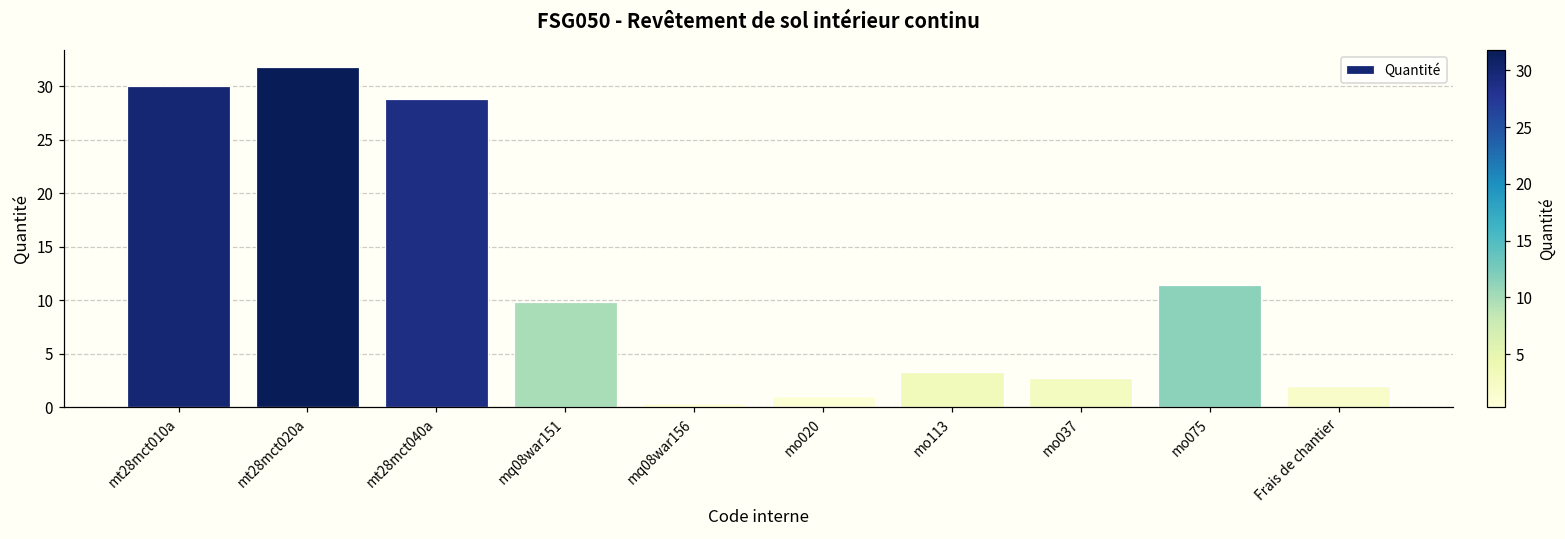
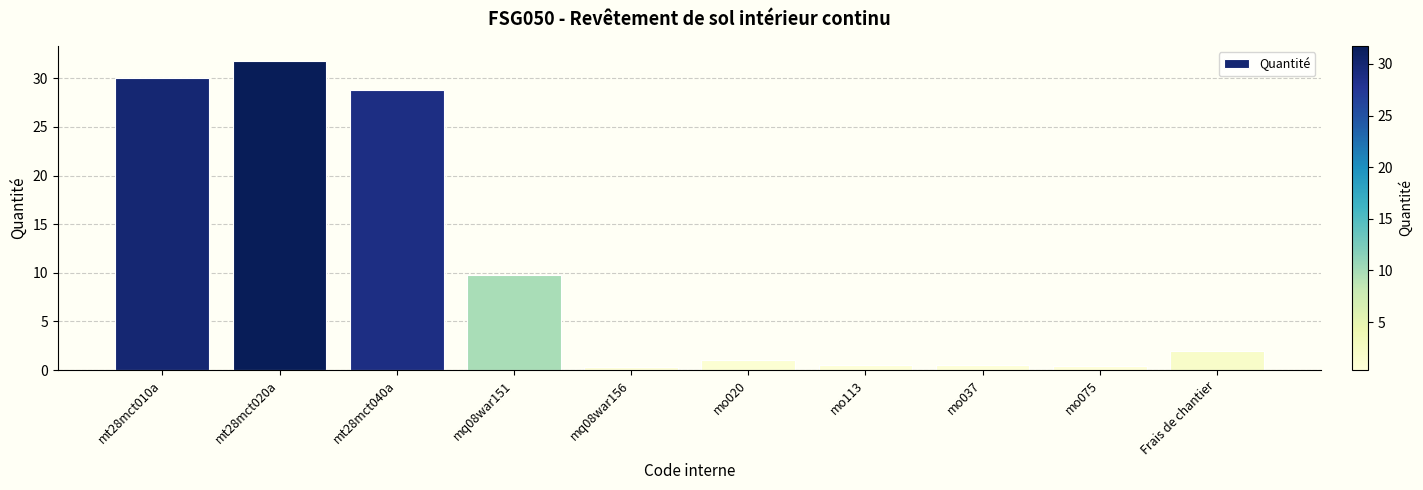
  {
    "mt28mct010a": 30,
    "mt28mct020a": 32,
    "mt28mct040a": 29,
    "mq08war151": 10,
    "mq08war156": 0,
    "mo020": 1,
-   "mo113": 3,
-   "mo037": 3,
-   "mo075": 11,
+   "mo113": 1,
+   "mo037": 1,
+   "mo075": 0,
    "Frais de chantier": 2
  }
